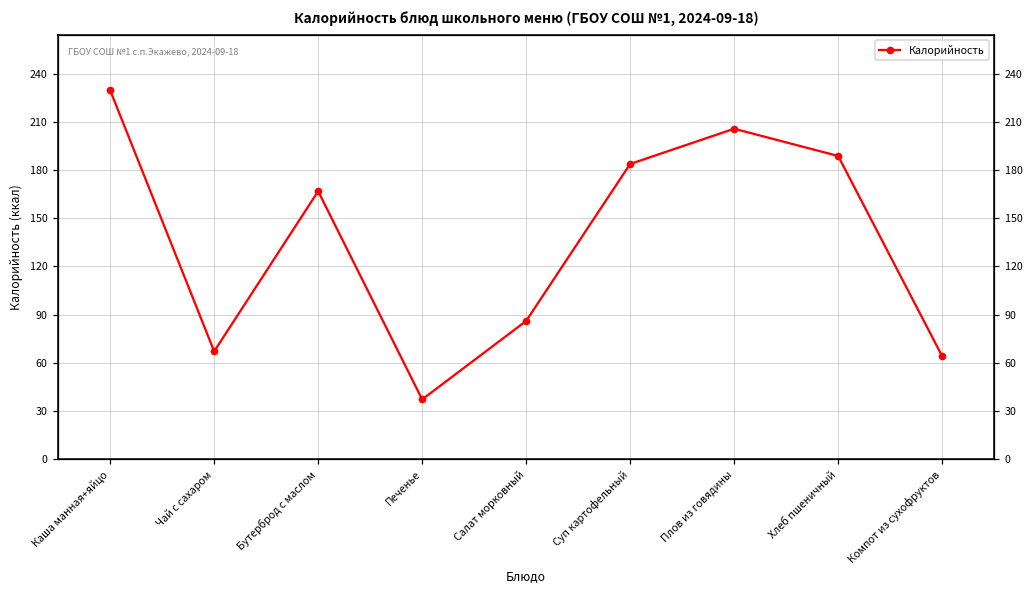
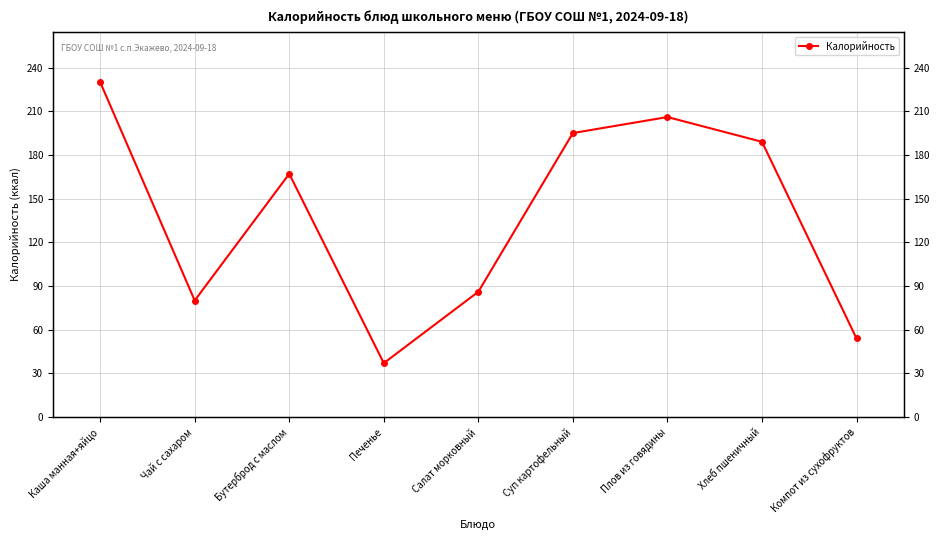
  {
    "Каша манная+яйцо": 230,
-   "Чай с сахаром": 67,
+   "Чай с сахаром": 80,
    "Бутерброд с маслом": 167,
    "Печенье": 37,
    "Салат морковный": 86,
-   "Суп картофельный": 184,
+   "Суп картофельный": 195,
    "Плов из говядины": 206,
    "Хлеб пшеничный": 189,
-   "Компот из сухофруктов": 64
+   "Компот из сухофруктов": 54
  }
